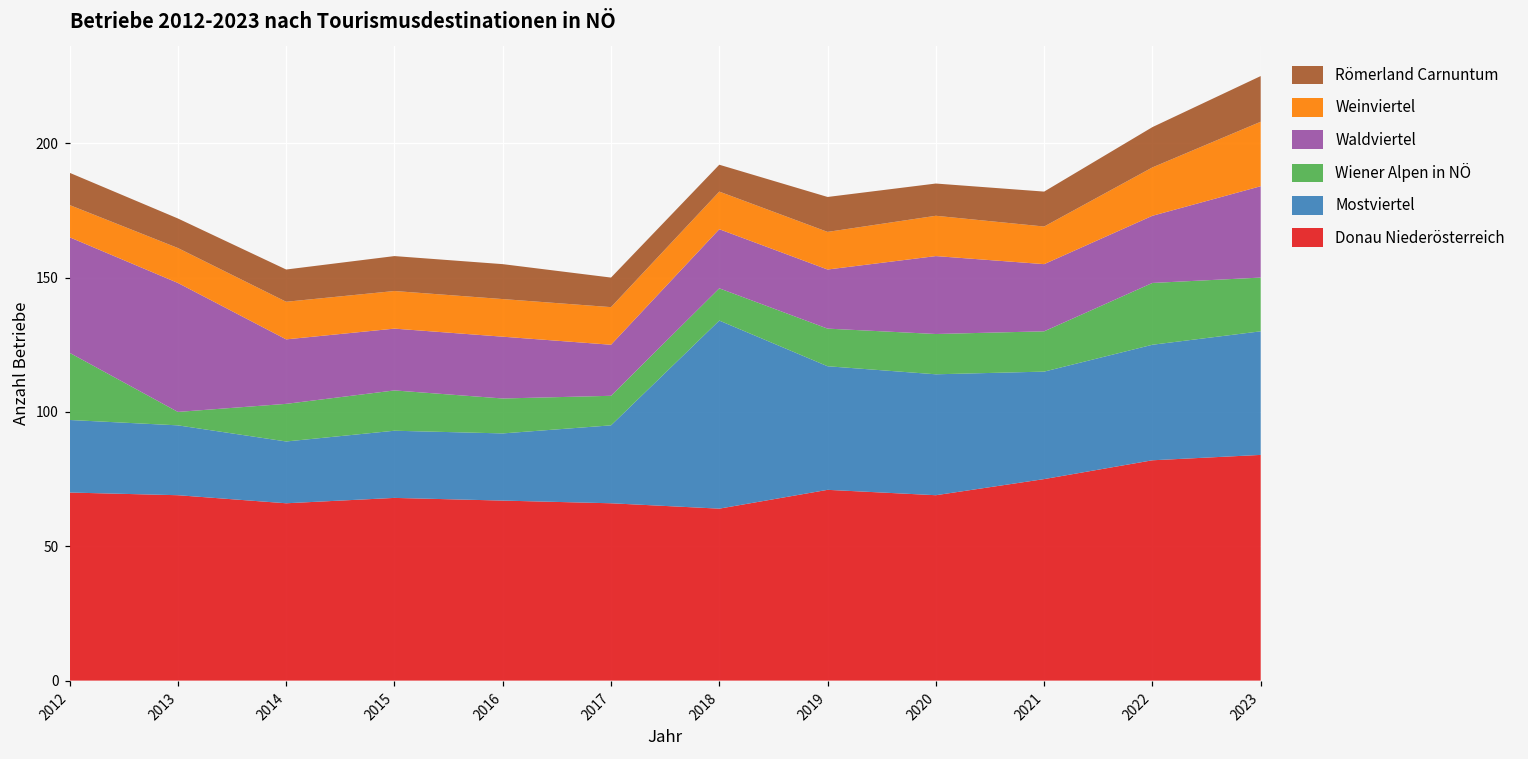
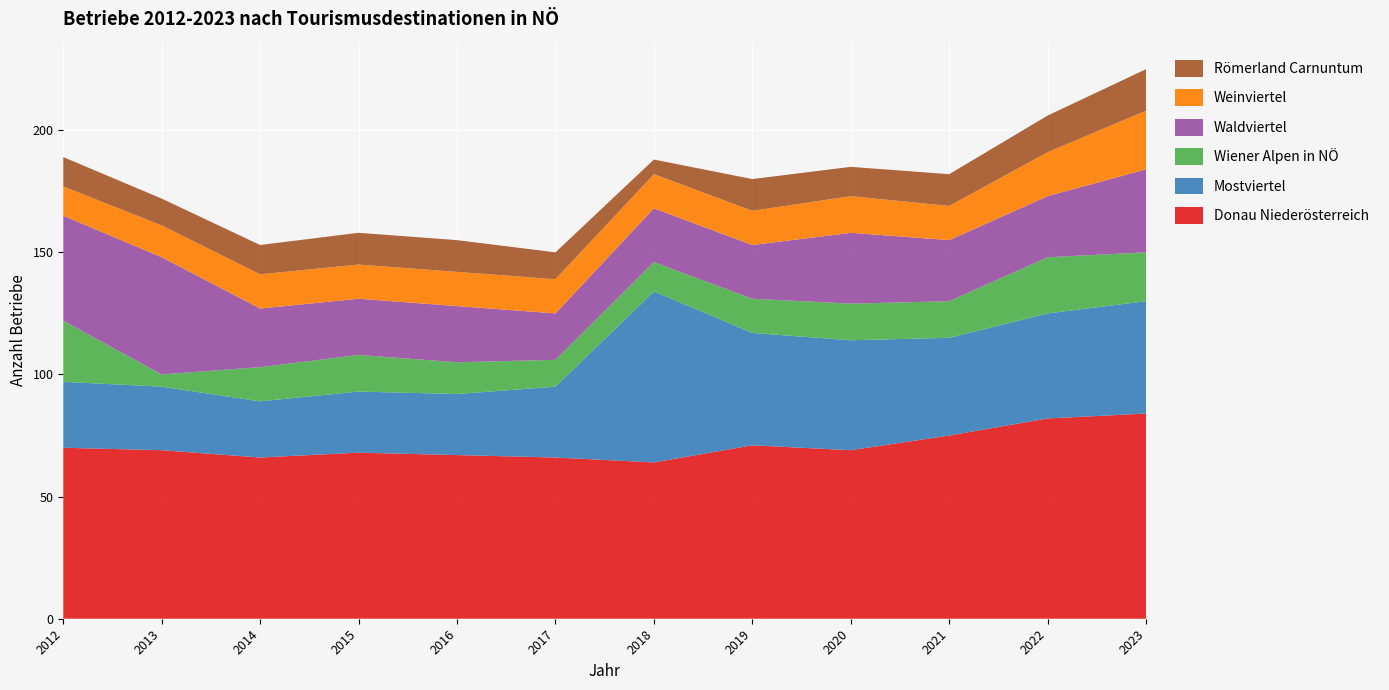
  {
    "Donau Niederösterreich": {
      "2012": 70,
      "2013": 69,
      "2014": 66,
      "2015": 68,
      "2016": 67,
      "2017": 66,
      "2018": 64,
      "2019": 71,
      "2020": 69,
      "2021": 75,
      "2022": 82,
      "2023": 84
    },
    "Mostviertel": {
      "2012": 27,
      "2013": 26,
      "2014": 23,
      "2015": 25,
      "2016": 25,
      "2017": 29,
      "2018": 70,
      "2019": 46,
      "2020": 45,
      "2021": 40,
      "2022": 43,
      "2023": 46
    },
    "Wiener Alpen in NÖ": {
      "2012": 25,
      "2013": 5,
      "2014": 14,
      "2015": 15,
      "2016": 13,
      "2017": 11,
      "2018": 12,
      "2019": 14,
      "2020": 15,
      "2021": 15,
      "2022": 23,
      "2023": 20
    },
    "Waldviertel": {
      "2012": 43,
      "2013": 48,
      "2014": 24,
      "2015": 23,
      "2016": 23,
      "2017": 19,
      "2018": 22,
      "2019": 22,
      "2020": 29,
      "2021": 25,
      "2022": 25,
      "2023": 34
    },
    "Weinviertel": {
      "2012": 12,
      "2013": 13,
      "2014": 14,
      "2015": 14,
      "2016": 14,
      "2017": 14,
      "2018": 14,
      "2019": 14,
      "2020": 15,
      "2021": 14,
      "2022": 18,
      "2023": 24
    },
    "Römerland Carnuntum": {
      "2012": 12,
      "2013": 11,
      "2014": 12,
      "2015": 13,
      "2016": 13,
      "2017": 11,
-     "2018": 10,
+     "2018": 6,
      "2019": 13,
      "2020": 12,
      "2021": 13,
      "2022": 15,
      "2023": 17
    }
  }
